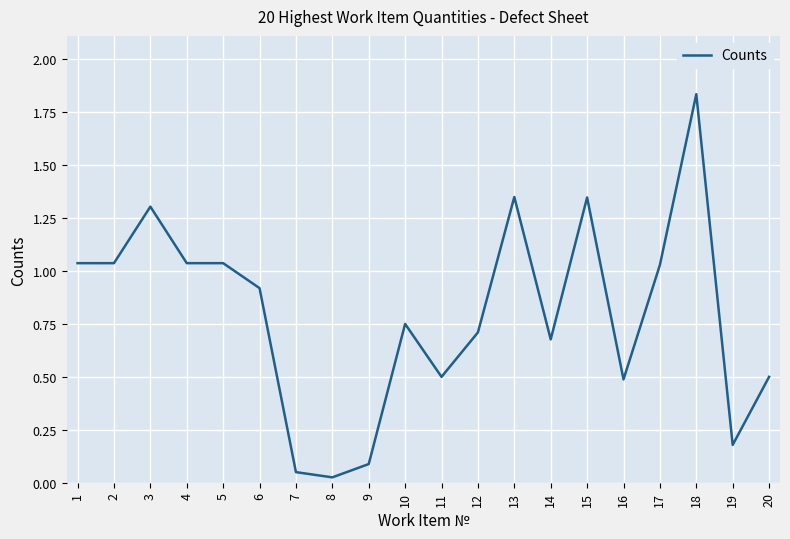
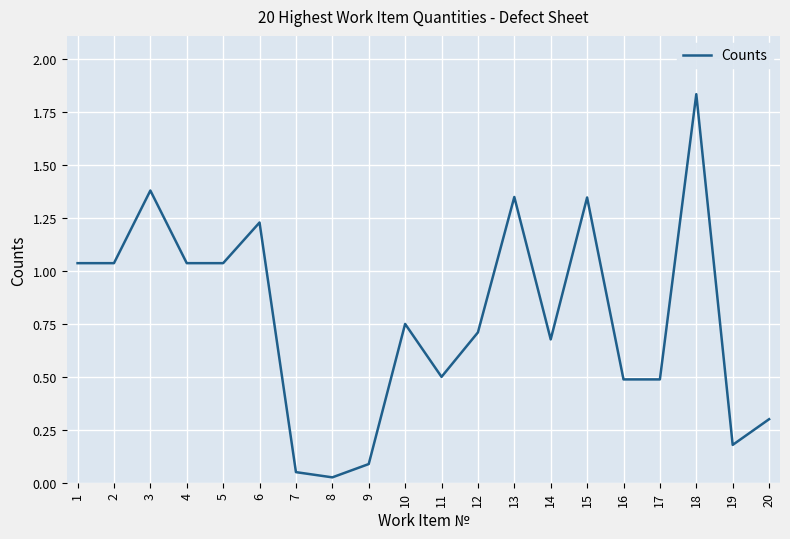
  {
    "1": 1.04,
    "2": 1.04,
-   "3": 1.30,
+   "3": 1.38,
    "4": 1.04,
    "5": 1.04,
-   "6": 0.92,
+   "6": 1.23,
    "7": 0.05,
    "8": 0.03,
    "9": 0.09,
    "10": 0.75,
    "11": 0.50,
    "12": 0.71,
    "13": 1.35,
    "14": 0.68,
    "15": 1.35,
    "16": 0.49,
-   "17": 1.03,
+   "17": 0.49,
    "18": 1.84,
    "19": 0.18,
-   "20": 0.5
+   "20": 0.3
  }
